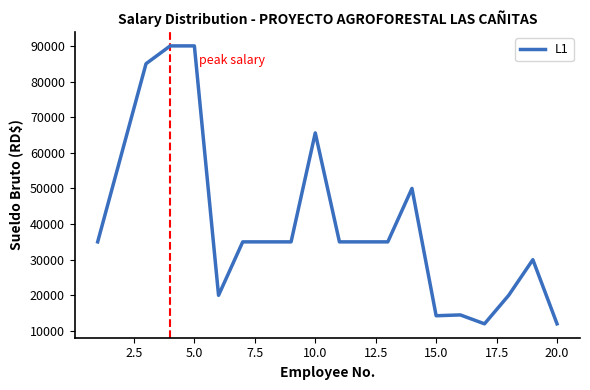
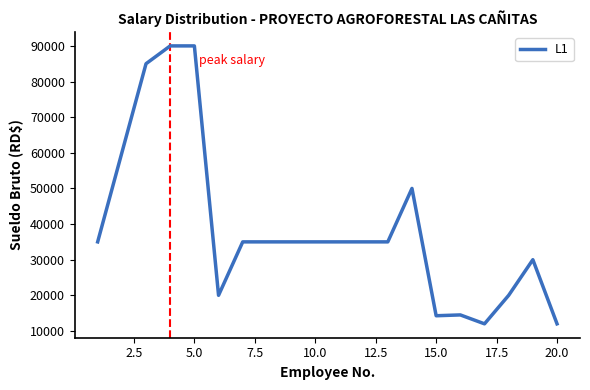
  {
    "5.0": 90000,
-   "10.0": 66000,
+   "10.0": 35000,
    "15.0": 14000,
    "20.0": 12000
  }
